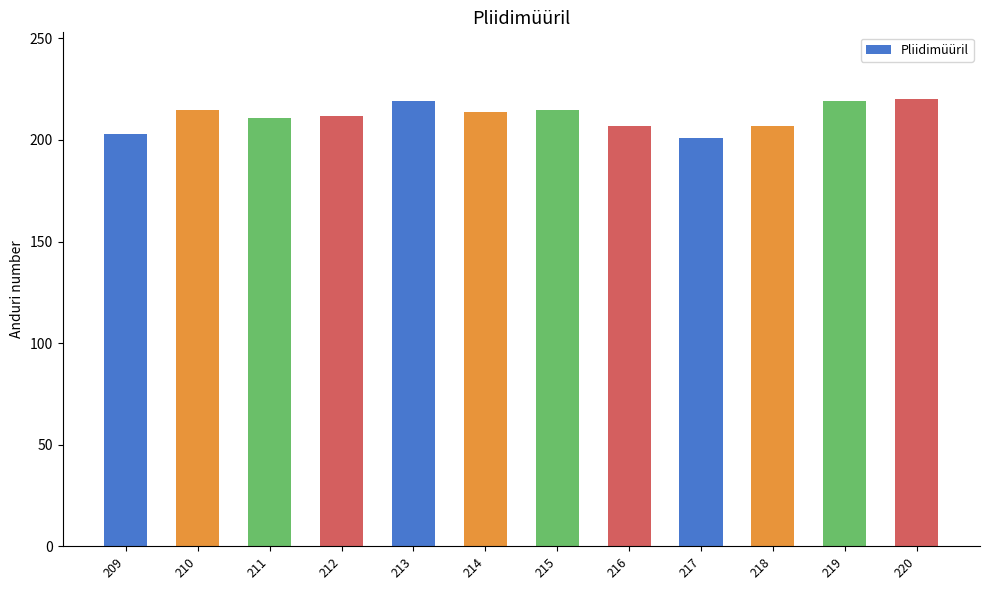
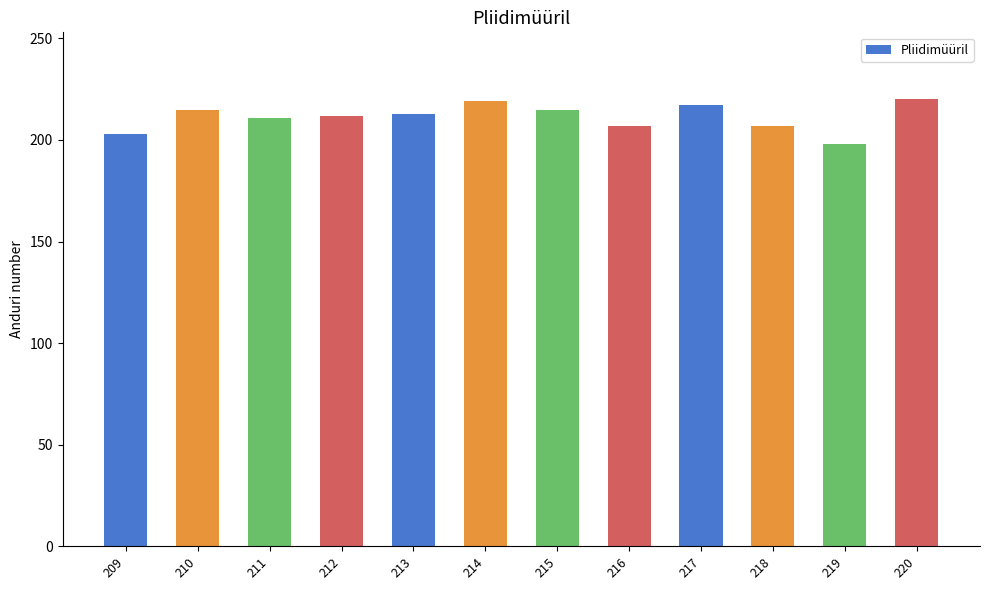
  {
    "209": 203,
    "210": 215,
    "211": 211,
    "212": 212,
-   "213": 219,
-   "214": 214,
+   "213": 213,
+   "214": 219,
    "215": 215,
    "216": 207,
-   "217": 201,
+   "217": 217,
    "218": 207,
-   "219": 219,
+   "219": 198,
    "220": 220
  }
